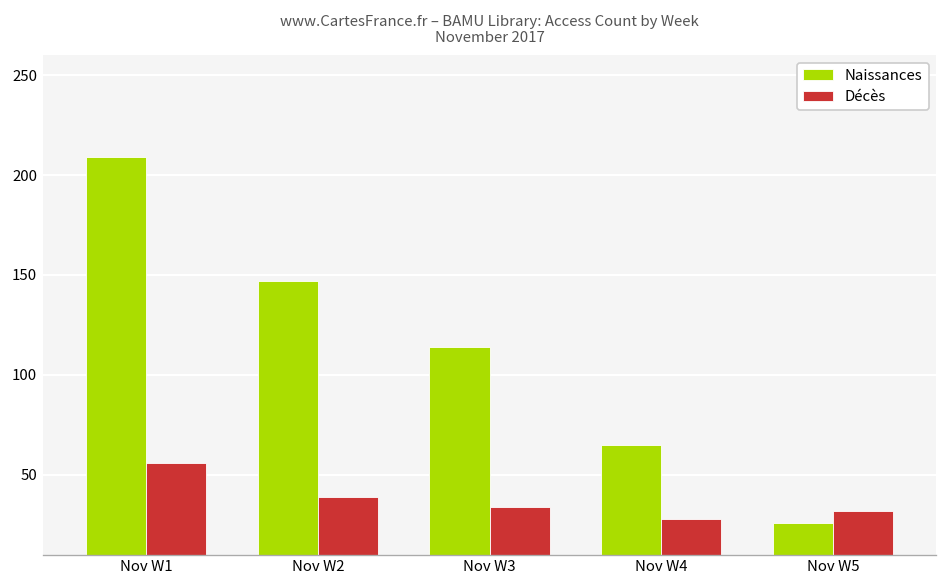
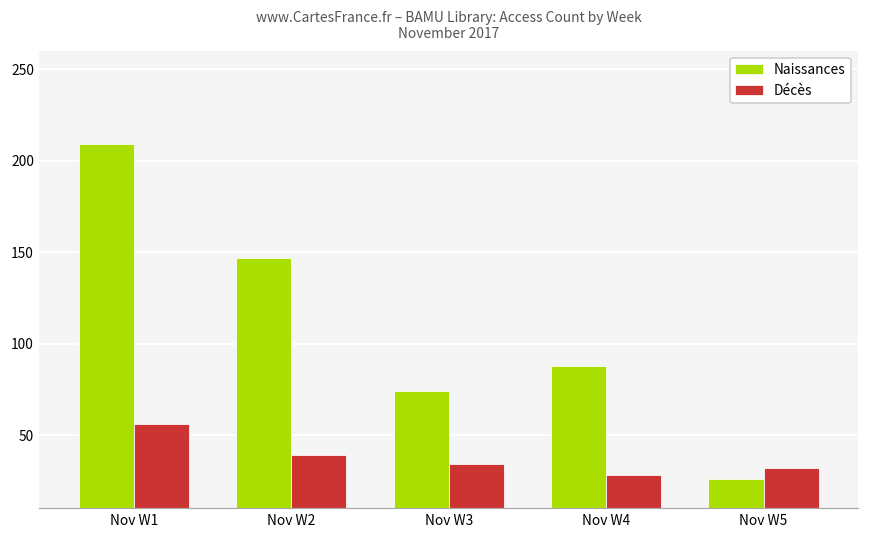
  {
    "Naissances": {
      "Nov W1": 209,
      "Nov W2": 147,
-     "Nov W3": 114,
-     "Nov W4": 65,
+     "Nov W3": 74,
+     "Nov W4": 88,
      "Nov W5": 26
    },
    "Décès": {
      "Nov W1": 56,
      "Nov W2": 39,
      "Nov W3": 34,
      "Nov W4": 28,
      "Nov W5": 32
    }
  }
